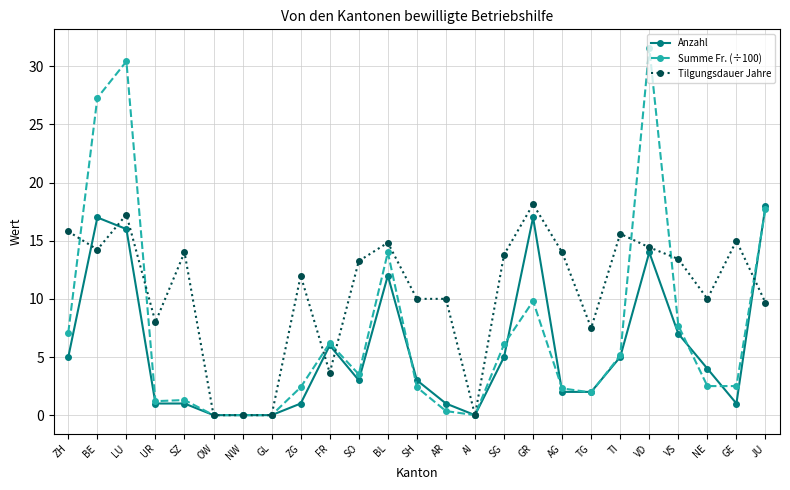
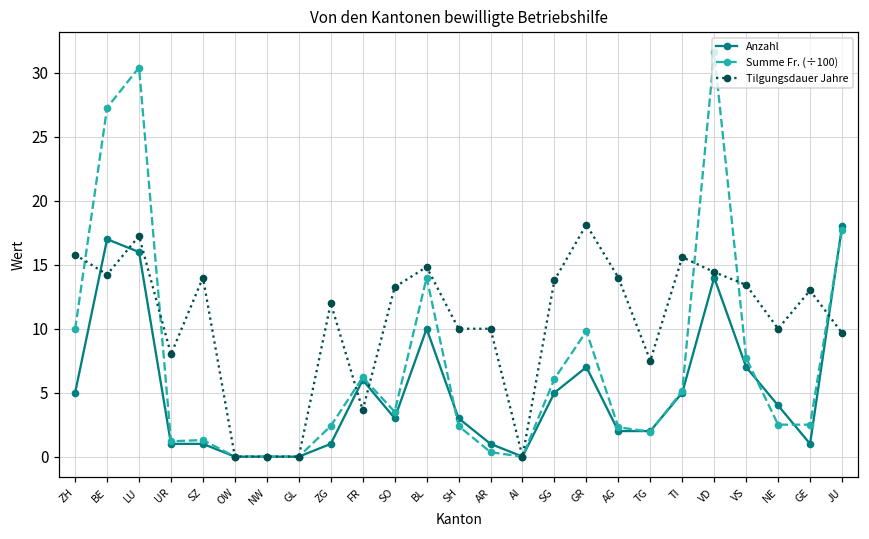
  {
    "Anzahl": {
      "ZH": 5,
      "BE": 17,
      "LU": 16,
      "SZ": 1,
      "ZG": 1,
      "SO": 3,
-     "BL": 12,
+     "BL": 10,
      "SH": 3,
      "AR": 1,
      "SG": 5,
-     "GR": 17,
+     "GR": 7,
      "AG": 2,
      "VD": 14,
      "VS": 7,
      "NE": 4,
      "GE": 1,
      "JU": 18
    },
    "Summe Fr. (÷100)": {
-     "ZH": 7.1,
+     "ZH": 10.0,
      "BE": 27.3,
      "LU": 30.4,
      "SZ": 1.3,
      "ZG": 2.4,
      "SO": 3.5,
      "BL": 14.0,
      "SH": 2.4,
      "AR": 0.4,
      "SG": 6.1,
      "GR": 9.8,
      "AG": 2.3,
      "VS": 7.7,
      "NE": 2.5,
      "GE": 2.5,
      "JU": 17.8
    },
    "Tilgungsdauer Jahre": {
      "ZH": 16,
      "BE": 14.2,
      "LU": 17.3,
      "UR": 8,
      "SZ": 14,
      "ZG": 12,
      "FR": 3.6,
      "SO": 13.3,
      "BL": 15,
      "SH": 10,
      "AR": 10,
      "SG": 14,
      "GR": 18,
      "AG": 14,
      "TG": 7.5,
      "TI": 15.6,
      "VD": 14.4,
      "VS": 13.4,
      "NE": 10,
-     "GE": 15,
+     "GE": 13,
      "JU": 9.7
    }
  }
